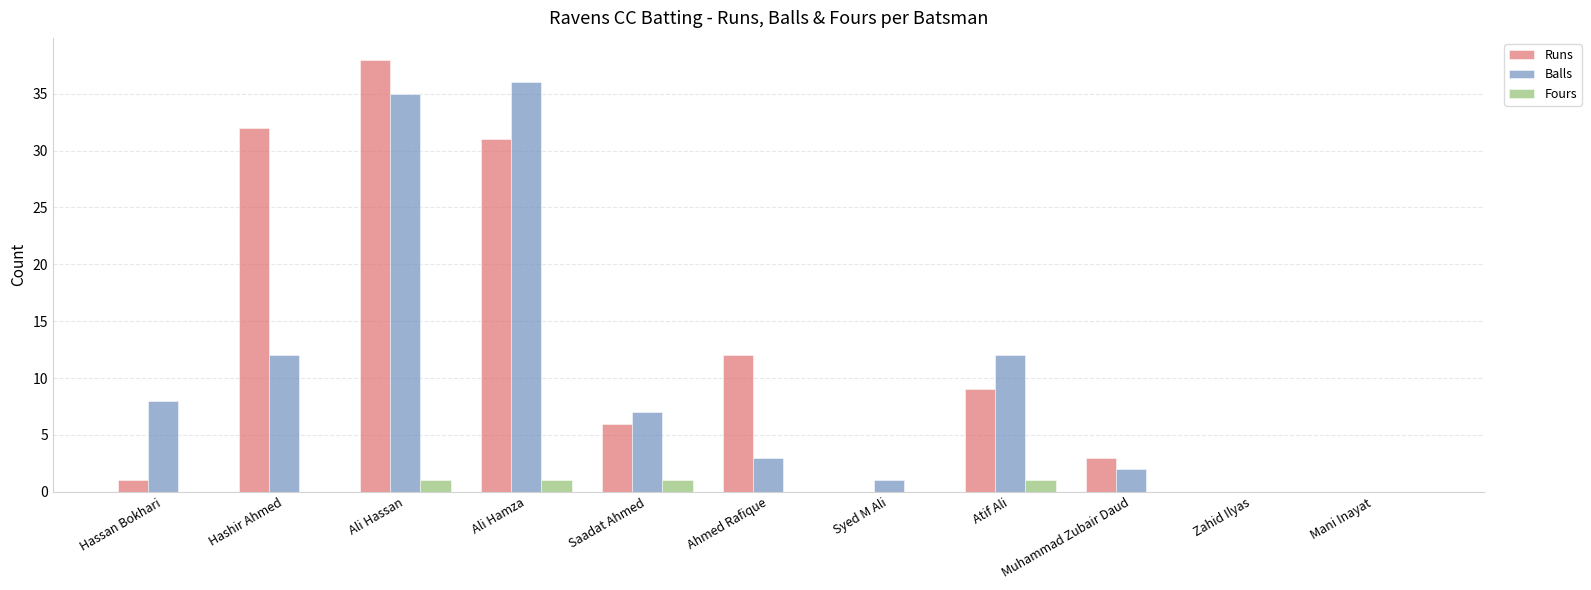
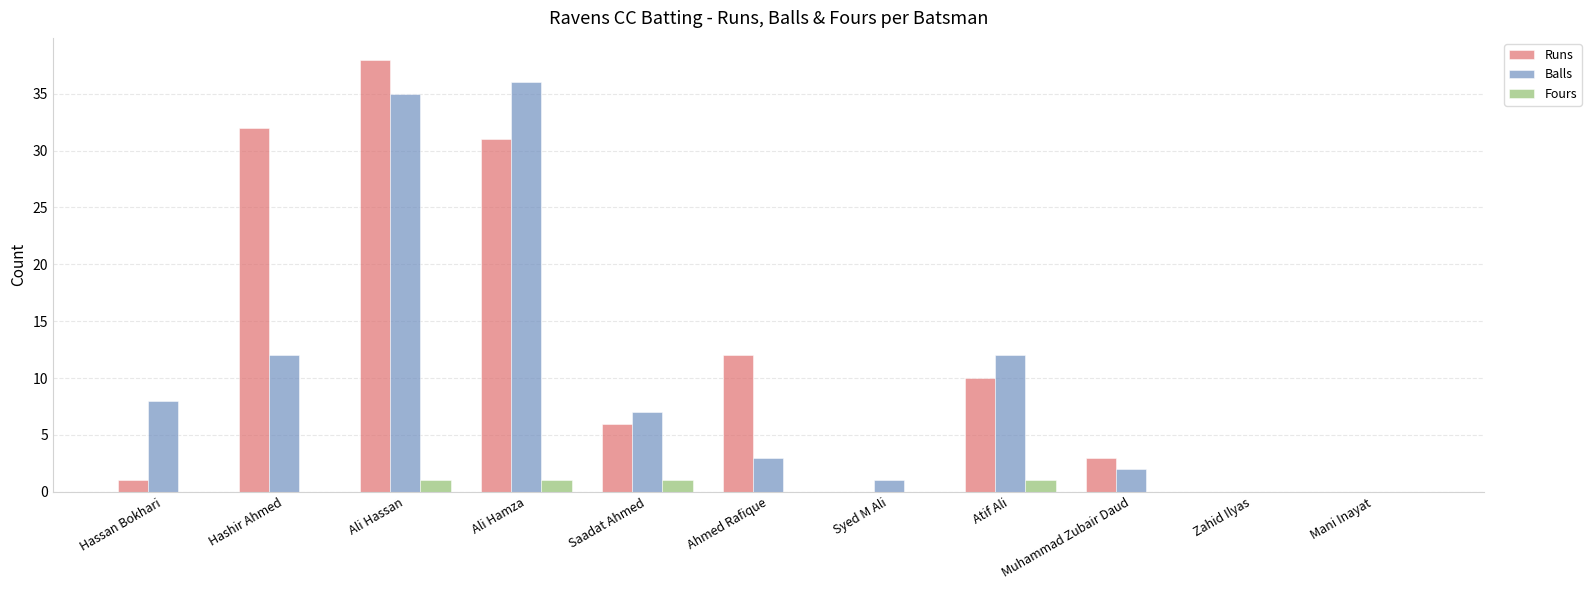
  {
    "Runs": {
      "Hassan Bokhari": 1,
      "Hashir Ahmed": 32,
      "Ali Hassan": 38,
      "Ali Hamza": 31,
      "Saadat Ahmed": 6,
      "Ahmed Rafique": 12,
      "Syed M Ali": 0,
-     "Atif Ali": 9,
+     "Atif Ali": 10,
      "Muhammad Zubair Daud": 3,
      "Zahid Ilyas": 0,
      "Mani Inayat": 0
    },
    "Balls": {
      "Hassan Bokhari": 8,
      "Hashir Ahmed": 12,
      "Ali Hassan": 35,
      "Ali Hamza": 36,
      "Saadat Ahmed": 7,
      "Ahmed Rafique": 3,
      "Syed M Ali": 1,
      "Atif Ali": 12,
      "Muhammad Zubair Daud": 2,
      "Zahid Ilyas": 0,
      "Mani Inayat": 0
    },
    "Fours": {
      "Hassan Bokhari": 0,
      "Hashir Ahmed": 0,
      "Ali Hassan": 1,
      "Ali Hamza": 1,
      "Saadat Ahmed": 1,
      "Ahmed Rafique": 0,
      "Syed M Ali": 0,
      "Atif Ali": 1,
      "Muhammad Zubair Daud": 0,
      "Zahid Ilyas": 0,
      "Mani Inayat": 0
    }
  }
